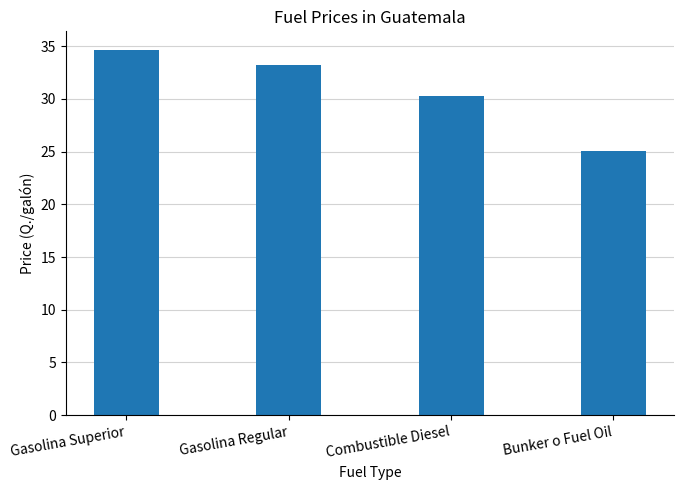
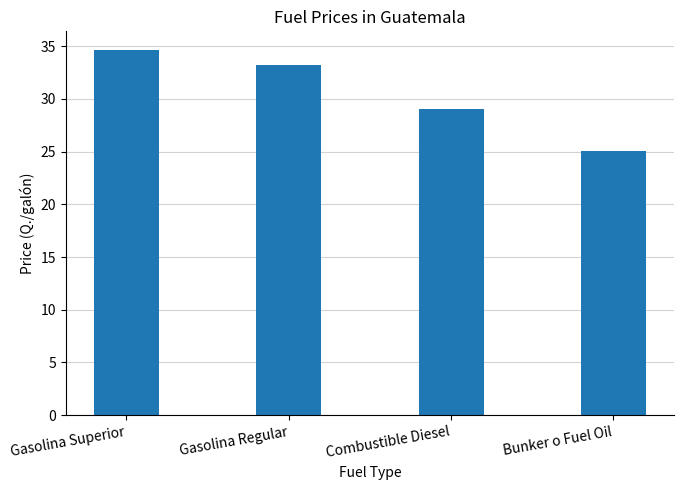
  {
    "Gasolina Superior": 34.7,
    "Gasolina Regular": 33.3,
-   "Combustible Diesel": 30.2,
+   "Combustible Diesel": 29.0,
    "Bunker o Fuel Oil": 25.1
  }
